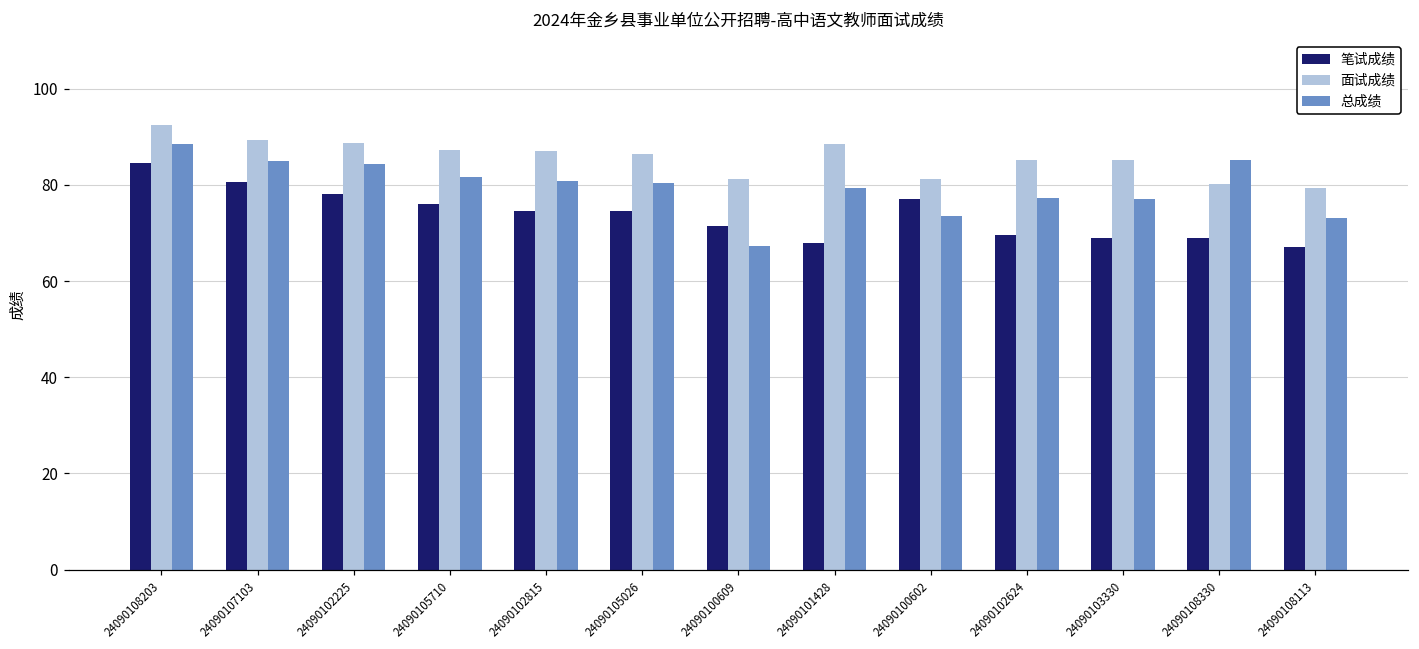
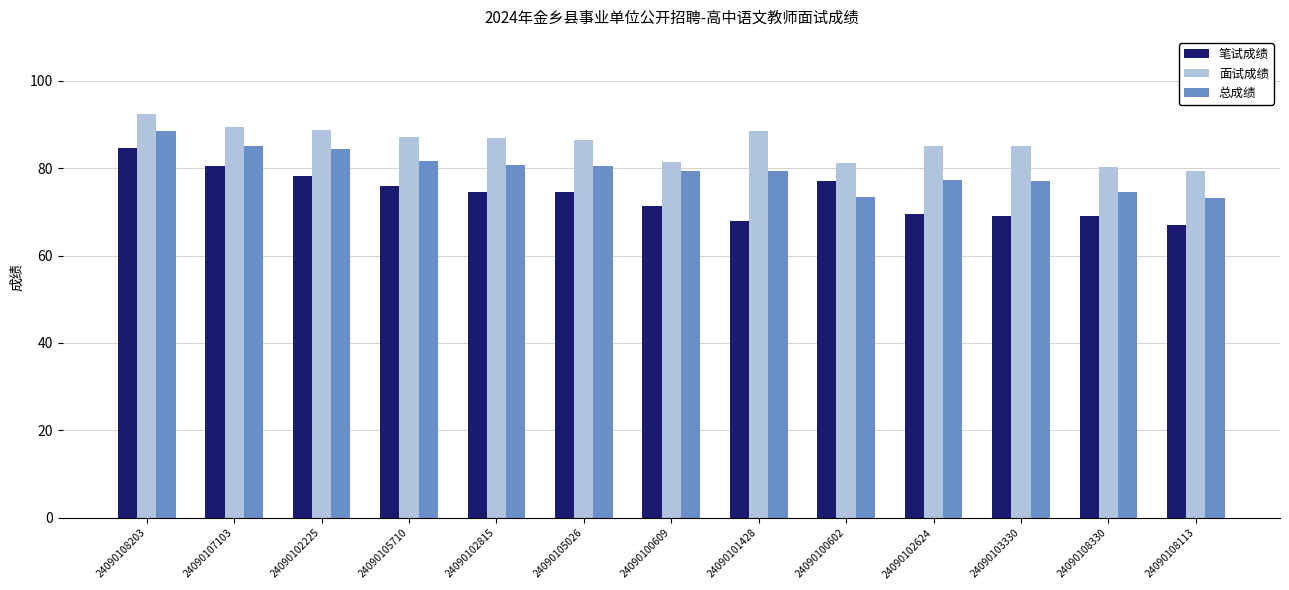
  {
    "笔试成绩": {
      "24090108203": 85,
      "24090107103": 81,
      "24090102225": 78,
      "24090105710": 76,
      "24090102815": 75,
      "24090105026": 75,
      "24090100609": 71,
      "24090101428": 68,
      "24090100602": 77,
      "24090102624": 70,
      "24090103330": 69,
      "24090108330": 69,
      "24090108113": 67
    },
    "面试成绩": {
      "24090108203": 92,
      "24090107103": 89,
      "24090102225": 89,
      "24090105710": 87,
      "24090102815": 87,
      "24090105026": 86,
      "24090100609": 81,
      "24090101428": 88,
      "24090100602": 81,
      "24090102624": 85,
      "24090103330": 85,
      "24090108330": 80,
      "24090108113": 79
    },
    "总成绩": {
      "24090108203": 88,
      "24090107103": 85,
      "24090102225": 84,
      "24090105710": 82,
      "24090102815": 81,
      "24090105026": 80,
-     "24090100609": 67,
+     "24090100609": 79,
      "24090101428": 79,
      "24090100602": 73,
      "24090102624": 77,
      "24090103330": 77,
-     "24090108330": 85,
+     "24090108330": 75,
      "24090108113": 73
    }
  }
